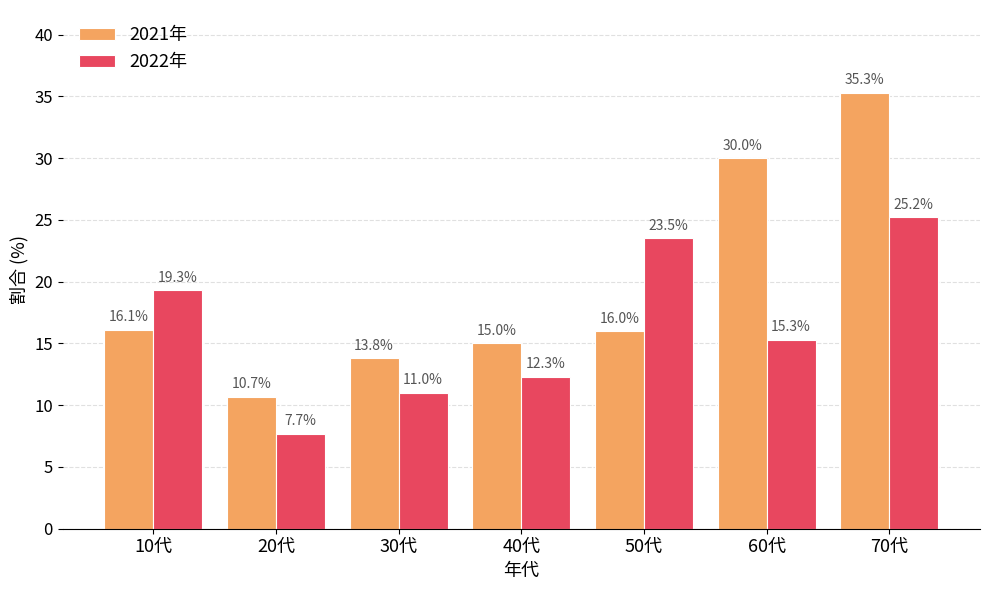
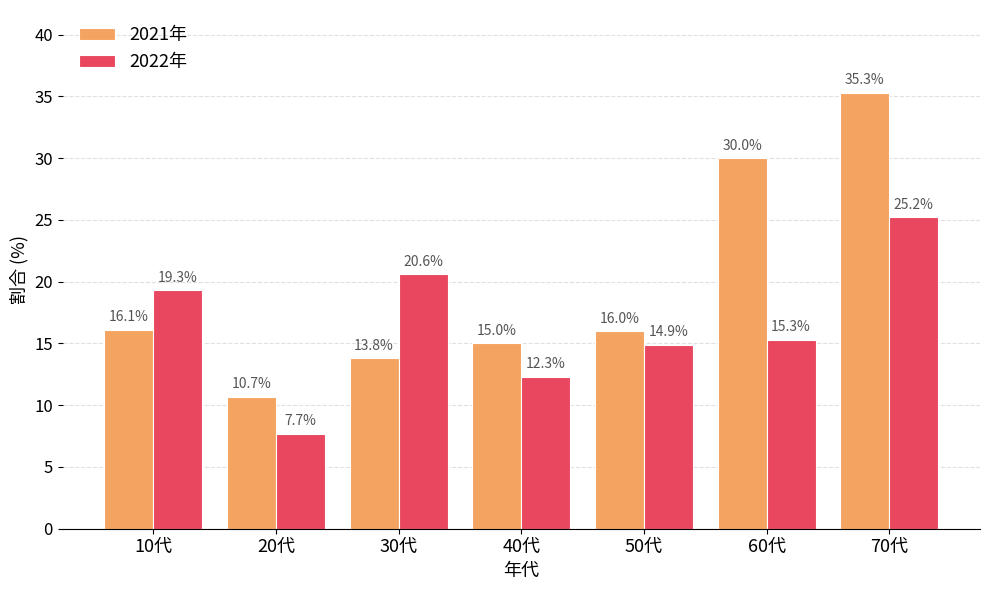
  {
    "2021年": {
      "10代": "16.1%",
      "20代": "10.7%",
      "30代": "13.8%",
      "40代": "15.0%",
      "50代": "16.0%",
      "60代": "30.0%",
      "70代": "35.3%"
    },
    "2022年": {
      "10代": "19.3%",
      "20代": "7.7%",
-     "30代": "11.0%",
+     "30代": "20.6%",
      "40代": "12.3%",
-     "50代": "23.5%",
+     "50代": "14.9%",
      "60代": "15.3%",
      "70代": "25.2%"
    }
  }
